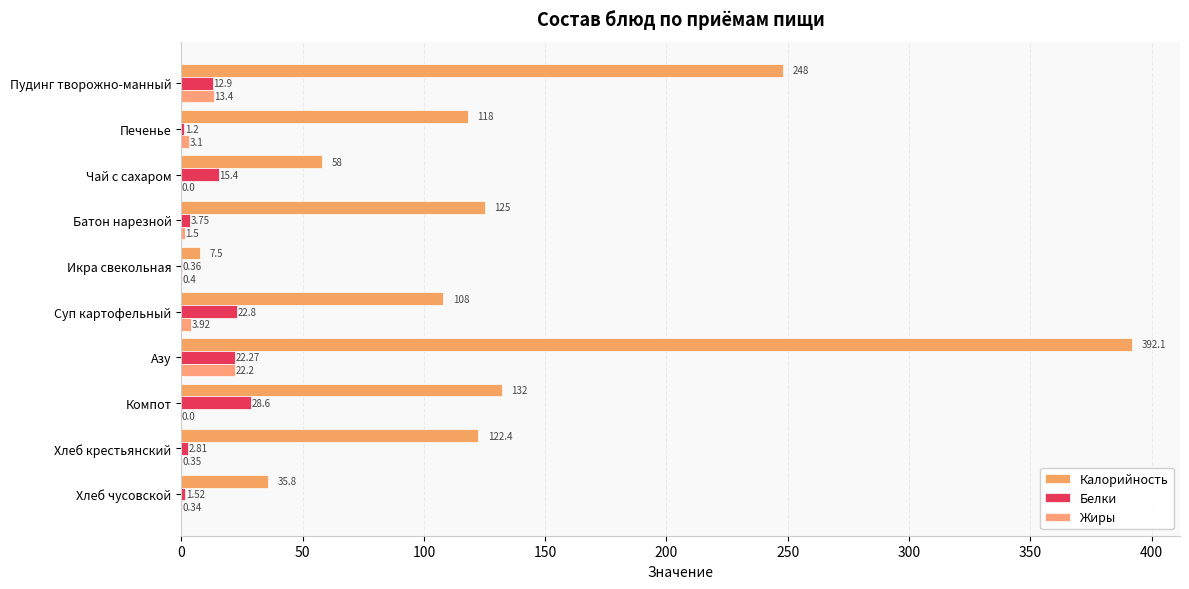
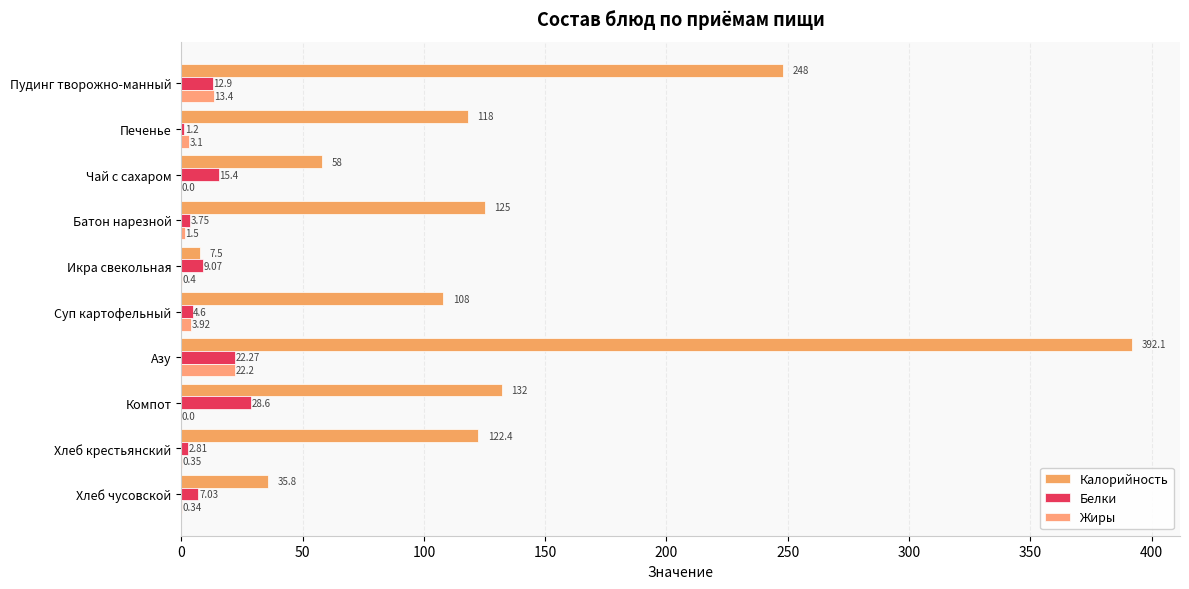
  {
    "Белки": {
      "Пудинг творожно-манный": 12.9,
      "Печенье": 1.2,
      "Чай с сахаром": 15.4,
      "Батон нарезной": 3.75,
-     "Икра свекольная": 0.36,
-     "Суп картофельный": 22.8,
+     "Икра свекольная": 9.07,
+     "Суп картофельный": 4.6,
      "Азу": 22.27,
      "Компот": 28.6,
      "Хлеб крестьянский": 2.81,
-     "Хлеб чусовской": 1.52
+     "Хлеб чусовской": 7.03
    }
  }
